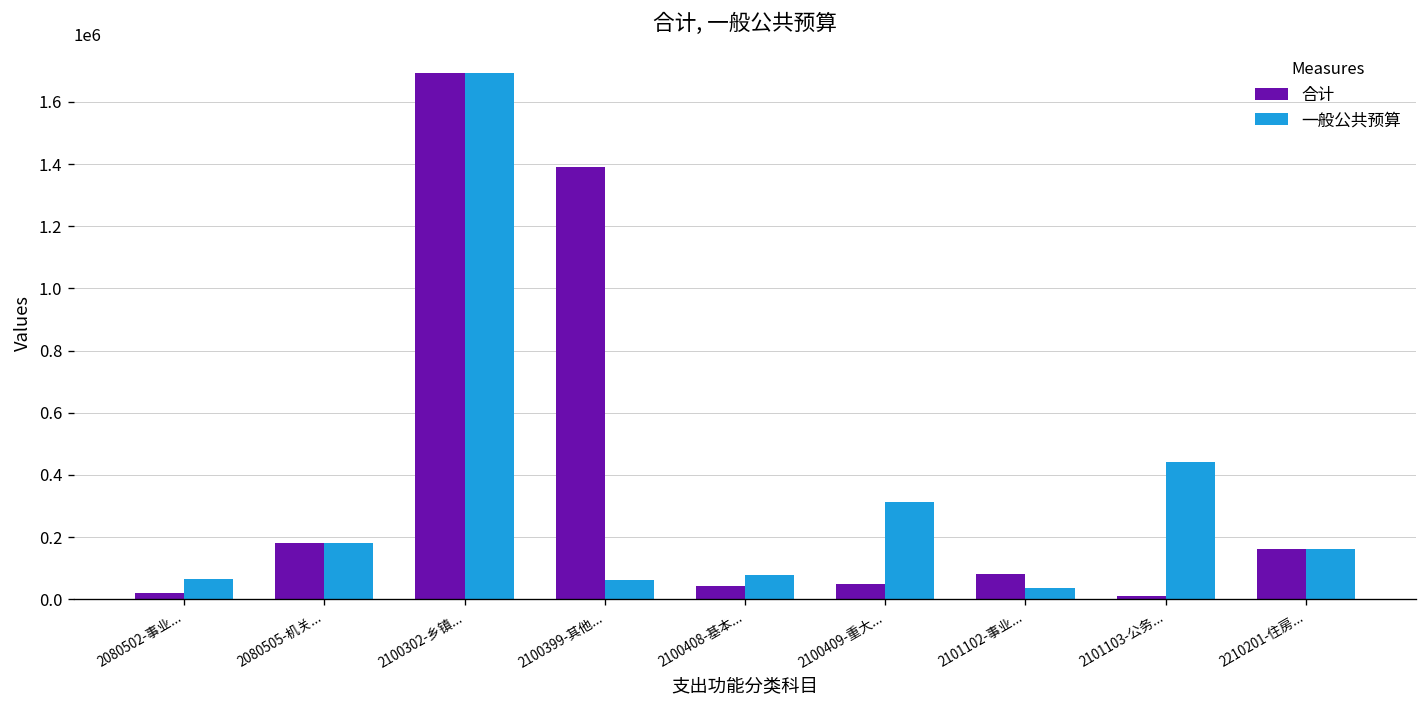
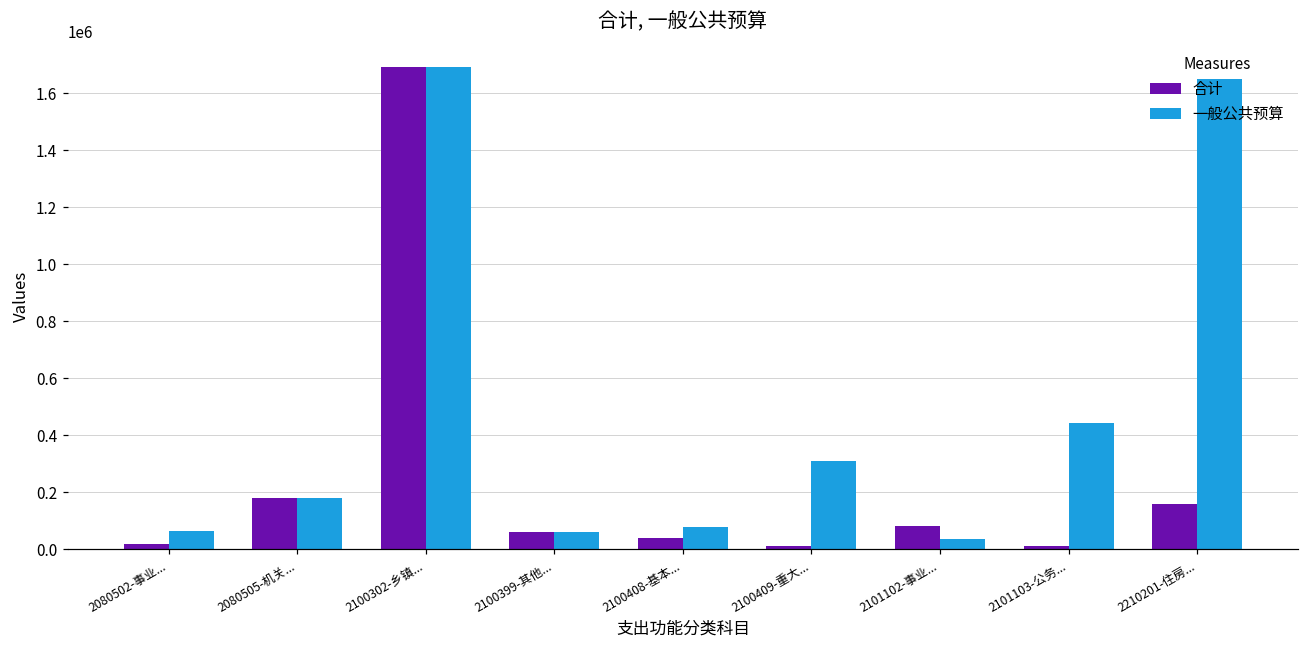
  {
    "合计": {
      "2080502-事业...": 20000,
      "2080505-机关...": 180000,
      "2100302-乡镇...": 1690000,
-     "2100399-其他...": 1390000,
+     "2100399-其他...": 60000,
      "2100408-基本...": 40000,
-     "2100409-重大...": 50000,
+     "2100409-重大...": 10000,
      "2101102-事业...": 80000,
      "2101103-公务...": 10000,
      "2210201-住房...": 160000
    },
    "一般公共预算": {
      "2080502-事业...": 60000,
      "2080505-机关...": 180000,
      "2100302-乡镇...": 1690000,
      "2100399-其他...": 60000,
      "2100408-基本...": 80000,
      "2100409-重大...": 310000,
      "2101102-事业...": 40000,
      "2101103-公务...": 440000,
-     "2210201-住房...": 160000
+     "2210201-住房...": 1650000
    }
  }
